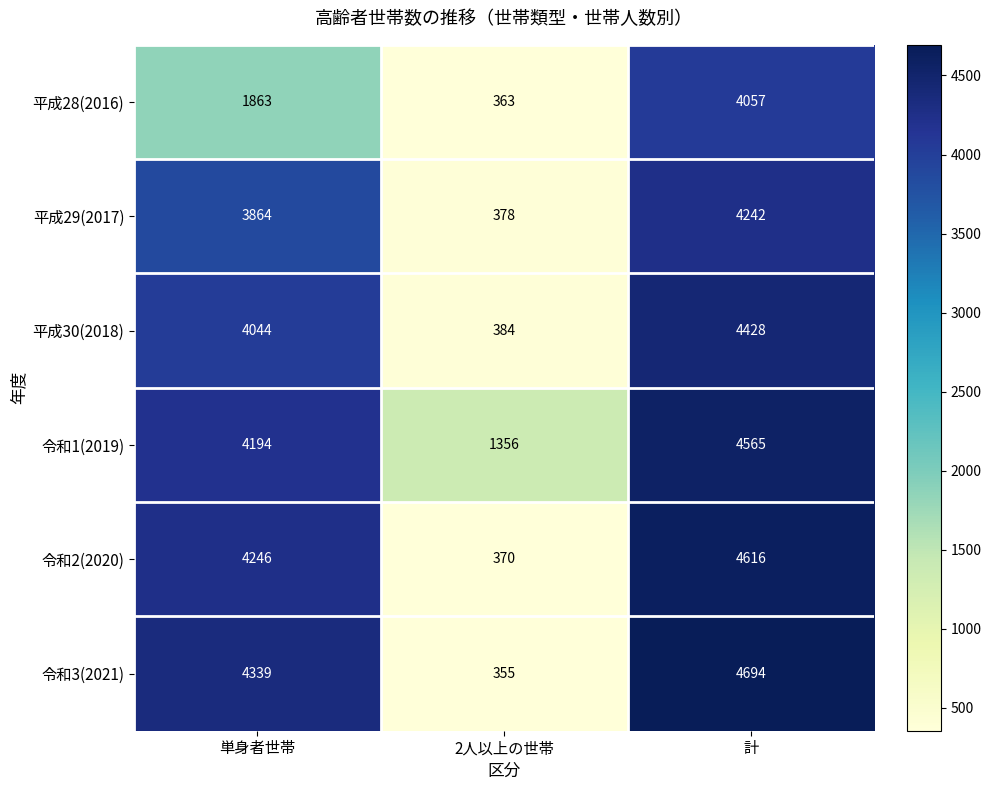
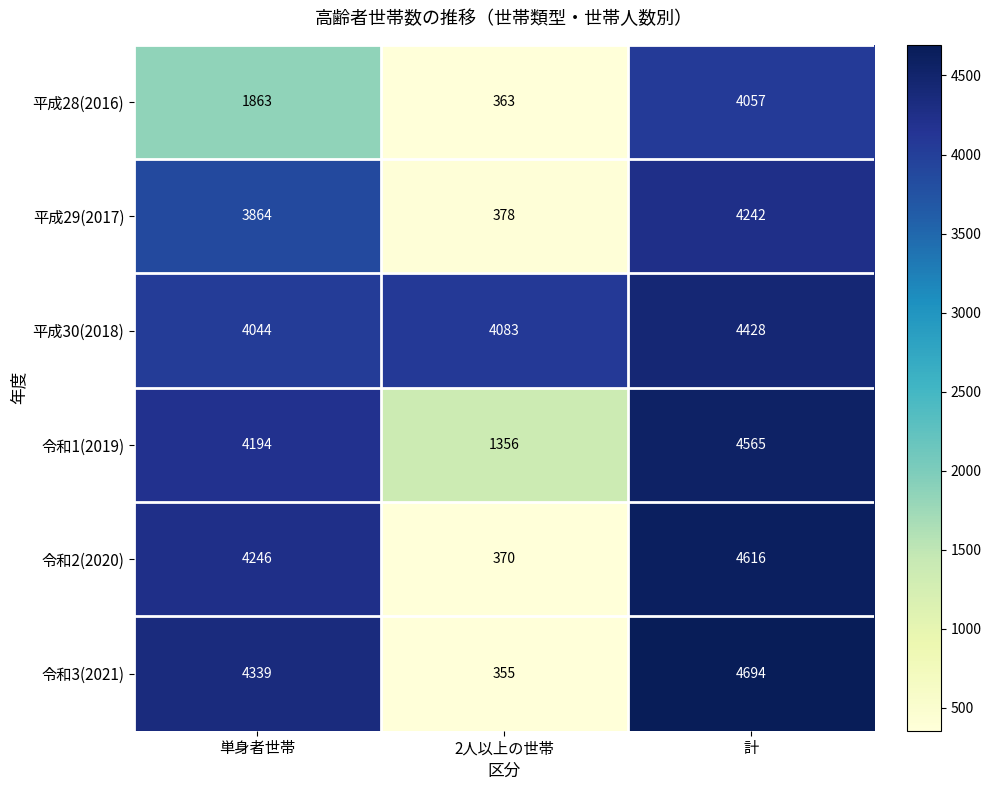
  {
    "平成28(2016)": {
      "単身者世帯": 1863,
      "2人以上の世帯": 363,
      "計": 4057
    },
    "平成29(2017)": {
      "単身者世帯": 3864,
      "2人以上の世帯": 378,
      "計": 4242
    },
    "平成30(2018)": {
      "単身者世帯": 4044,
-     "2人以上の世帯": 384,
+     "2人以上の世帯": 4083,
      "計": 4428
    },
    "令和1(2019)": {
      "単身者世帯": 4194,
      "2人以上の世帯": 1356,
      "計": 4565
    },
    "令和2(2020)": {
      "単身者世帯": 4246,
      "2人以上の世帯": 370,
      "計": 4616
    },
    "令和3(2021)": {
      "単身者世帯": 4339,
      "2人以上の世帯": 355,
      "計": 4694
    }
  }
